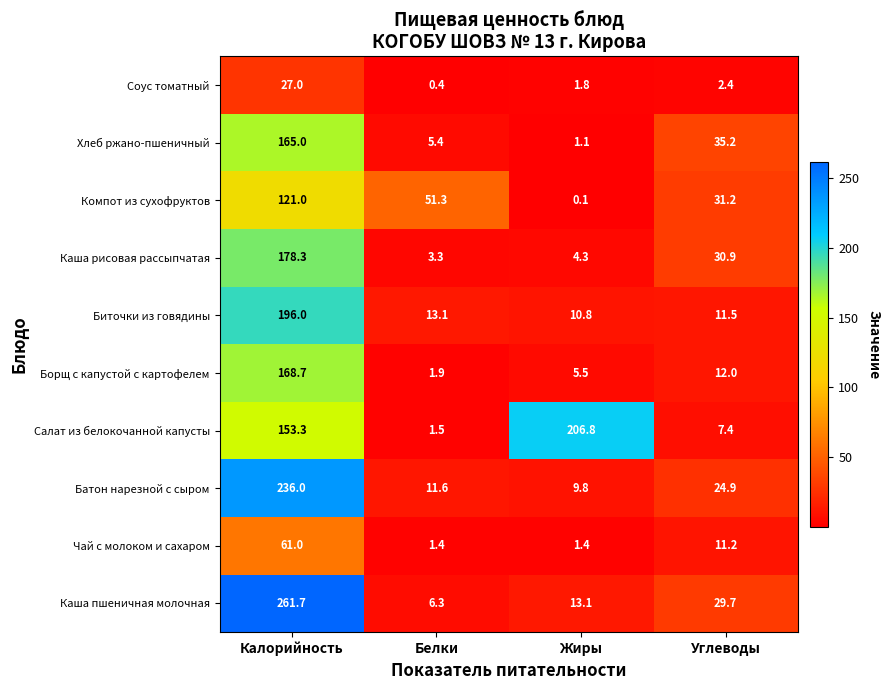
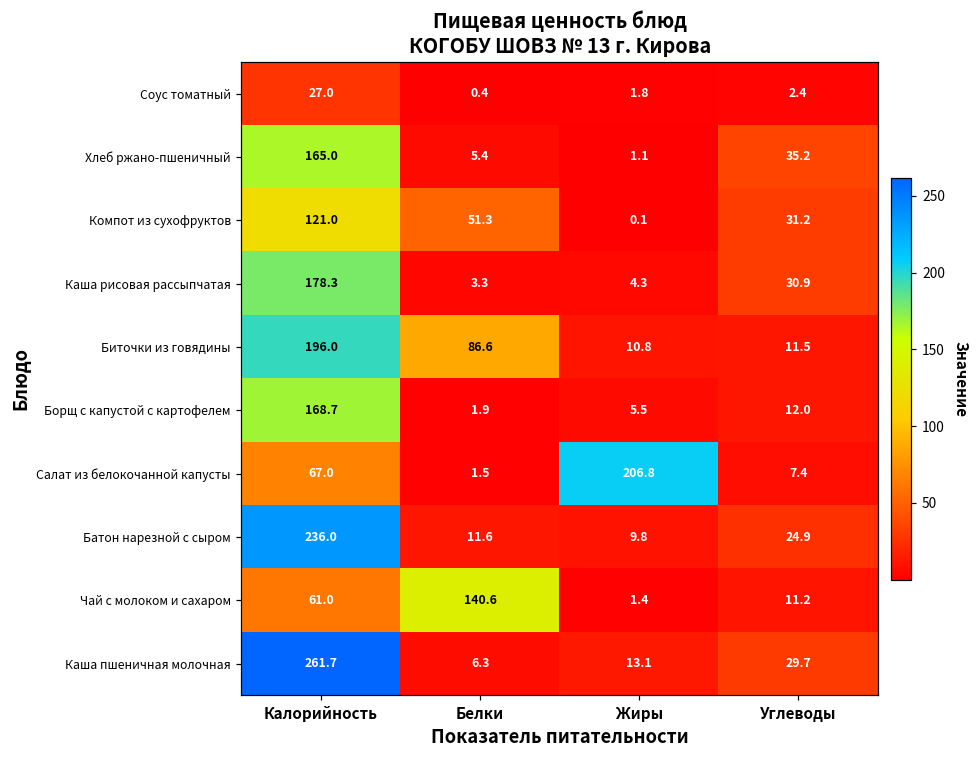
  {
    "Соус томатный": {
      "Калорийность": 27.0,
      "Белки": 0.4,
      "Жиры": 1.8,
      "Углеводы": 2.4
    },
    "Хлеб ржано-пшеничный": {
      "Калорийность": 165.0,
      "Белки": 5.4,
      "Жиры": 1.1,
      "Углеводы": 35.2
    },
    "Компот из сухофруктов": {
      "Калорийность": 121.0,
      "Белки": 51.3,
      "Жиры": 0.1,
      "Углеводы": 31.2
    },
    "Каша рисовая рассыпчатая": {
      "Калорийность": 178.3,
      "Белки": 3.3,
      "Жиры": 4.3,
      "Углеводы": 30.9
    },
    "Биточки из говядины": {
      "Калорийность": 196.0,
-     "Белки": 13.1,
+     "Белки": 86.6,
      "Жиры": 10.8,
      "Углеводы": 11.5
    },
    "Борщ с капустой с картофелем": {
      "Калорийность": 168.7,
      "Белки": 1.9,
      "Жиры": 5.5,
      "Углеводы": 12.0
    },
    "Салат из белокочанной капусты": {
-     "Калорийность": 153.3,
+     "Калорийность": 67.0,
      "Белки": 1.5,
      "Жиры": 206.8,
      "Углеводы": 7.4
    },
    "Батон нарезной с сыром": {
      "Калорийность": 236.0,
      "Белки": 11.6,
      "Жиры": 9.8,
      "Углеводы": 24.9
    },
    "Чай с молоком и сахаром": {
      "Калорийность": 61.0,
-     "Белки": 1.4,
+     "Белки": 140.6,
      "Жиры": 1.4,
      "Углеводы": 11.2
    },
    "Каша пшеничная молочная": {
      "Калорийность": 261.7,
      "Белки": 6.3,
      "Жиры": 13.1,
      "Углеводы": 29.7
    }
  }
